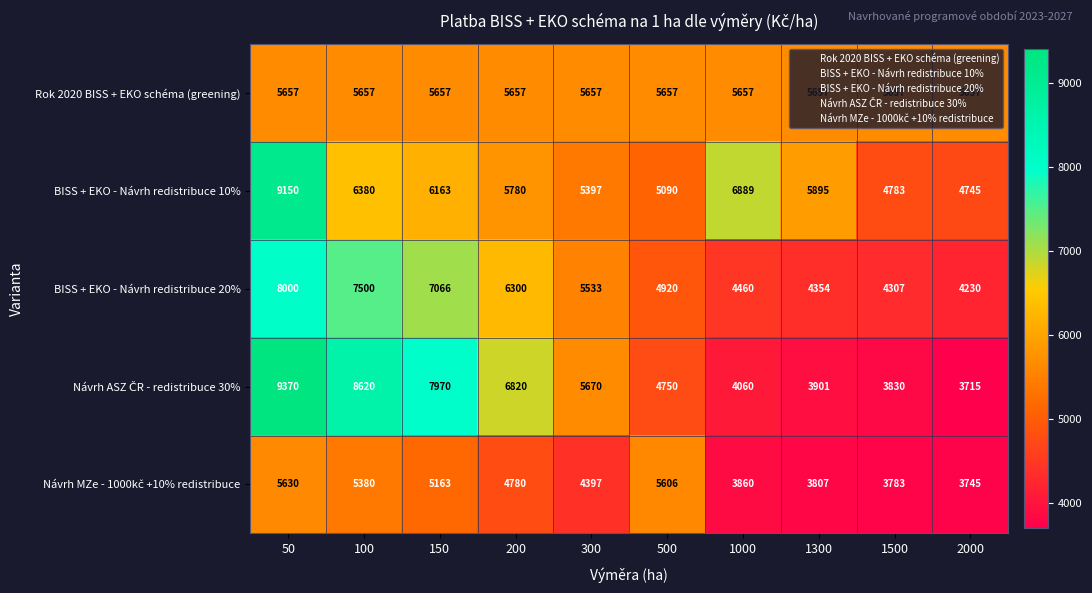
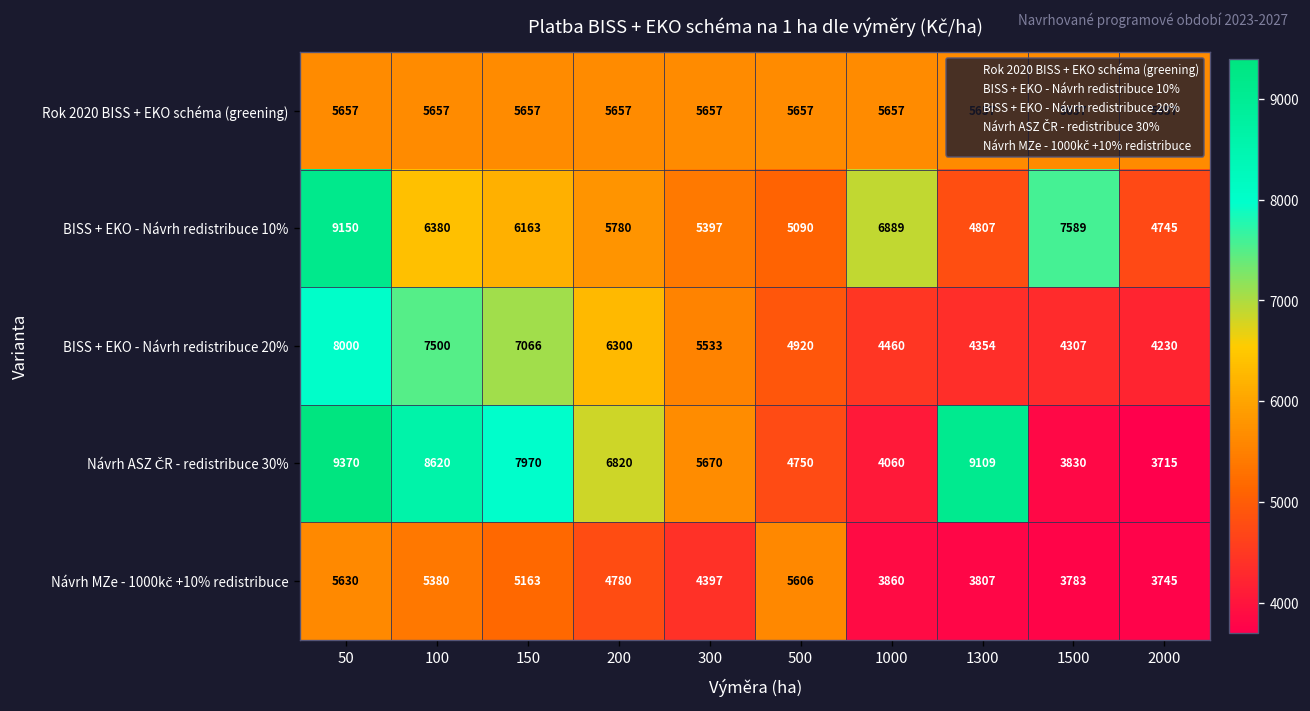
  {
    "Rok 2020 BISS + EKO schéma (greening)": {
      "50": 5657,
      "100": 5657,
      "150": 5657,
      "200": 5657,
      "300": 5657,
      "500": 5657,
      "1000": 5657
    },
    "BISS + EKO - Návrh redistribuce 10%": {
      "50": 9150,
      "100": 6380,
      "150": 6163,
      "200": 5780,
      "300": 5397,
      "500": 5090,
      "1000": 6889,
-     "1300": 5895,
-     "1500": 4783,
+     "1300": 4807,
+     "1500": 7589,
      "2000": 4745
    },
    "BISS + EKO - Návrh redistribuce 20%": {
      "50": 8000,
      "100": 7500,
      "150": 7066,
      "200": 6300,
      "300": 5533,
      "500": 4920,
      "1000": 4460,
      "1300": 4354,
      "1500": 4307,
      "2000": 4230
    },
    "Návrh ASZ ČR - redistribuce 30%": {
      "50": 9370,
      "100": 8620,
      "150": 7970,
      "200": 6820,
      "300": 5670,
      "500": 4750,
      "1000": 4060,
-     "1300": 3901,
+     "1300": 9109,
      "1500": 3830,
      "2000": 3715
    },
    "Návrh MZe - 1000kč +10% redistribuce": {
      "50": 5630,
      "100": 5380,
      "150": 5163,
      "200": 4780,
      "300": 4397,
      "500": 5606,
      "1000": 3860,
      "1300": 3807,
      "1500": 3783,
      "2000": 3745
    }
  }
